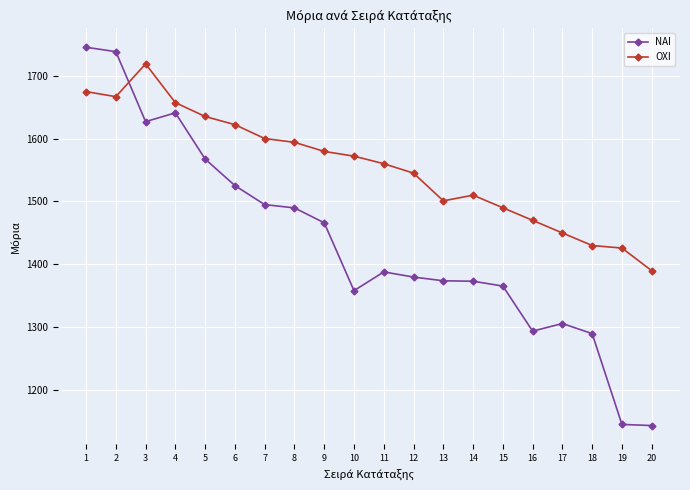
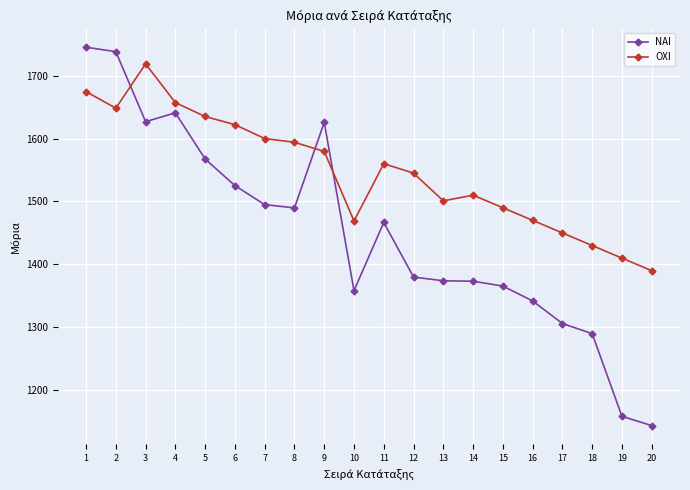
  {
    "ΝΑΙ": {
      "1": 1750,
      "2": 1740,
      "3": 1630,
      "4": 1640,
      "5": 1570,
      "6": 1530,
      "7": 1500,
      "8": 1490,
-     "9": 1470,
+     "9": 1630,
      "10": 1360,
-     "11": 1390,
+     "11": 1470,
      "12": 1380,
      "13": 1370,
      "14": 1370,
      "15": 1370,
-     "16": 1290,
+     "16": 1340,
      "17": 1310,
      "18": 1290,
-     "19": 1150,
+     "19": 1160,
      "20": 1140
    },
    "ΟΧΙ": {
      "1": 1670,
-     "2": 1670,
+     "2": 1650,
      "3": 1720,
      "4": 1660,
      "5": 1640,
      "6": 1620,
      "7": 1600,
      "8": 1590,
      "9": 1580,
-     "10": 1570,
+     "10": 1470,
      "11": 1560,
      "12": 1550,
      "13": 1500,
      "14": 1510,
      "15": 1490,
      "16": 1470,
      "17": 1450,
      "18": 1430,
-     "19": 1430,
+     "19": 1410,
      "20": 1390
    }
  }
